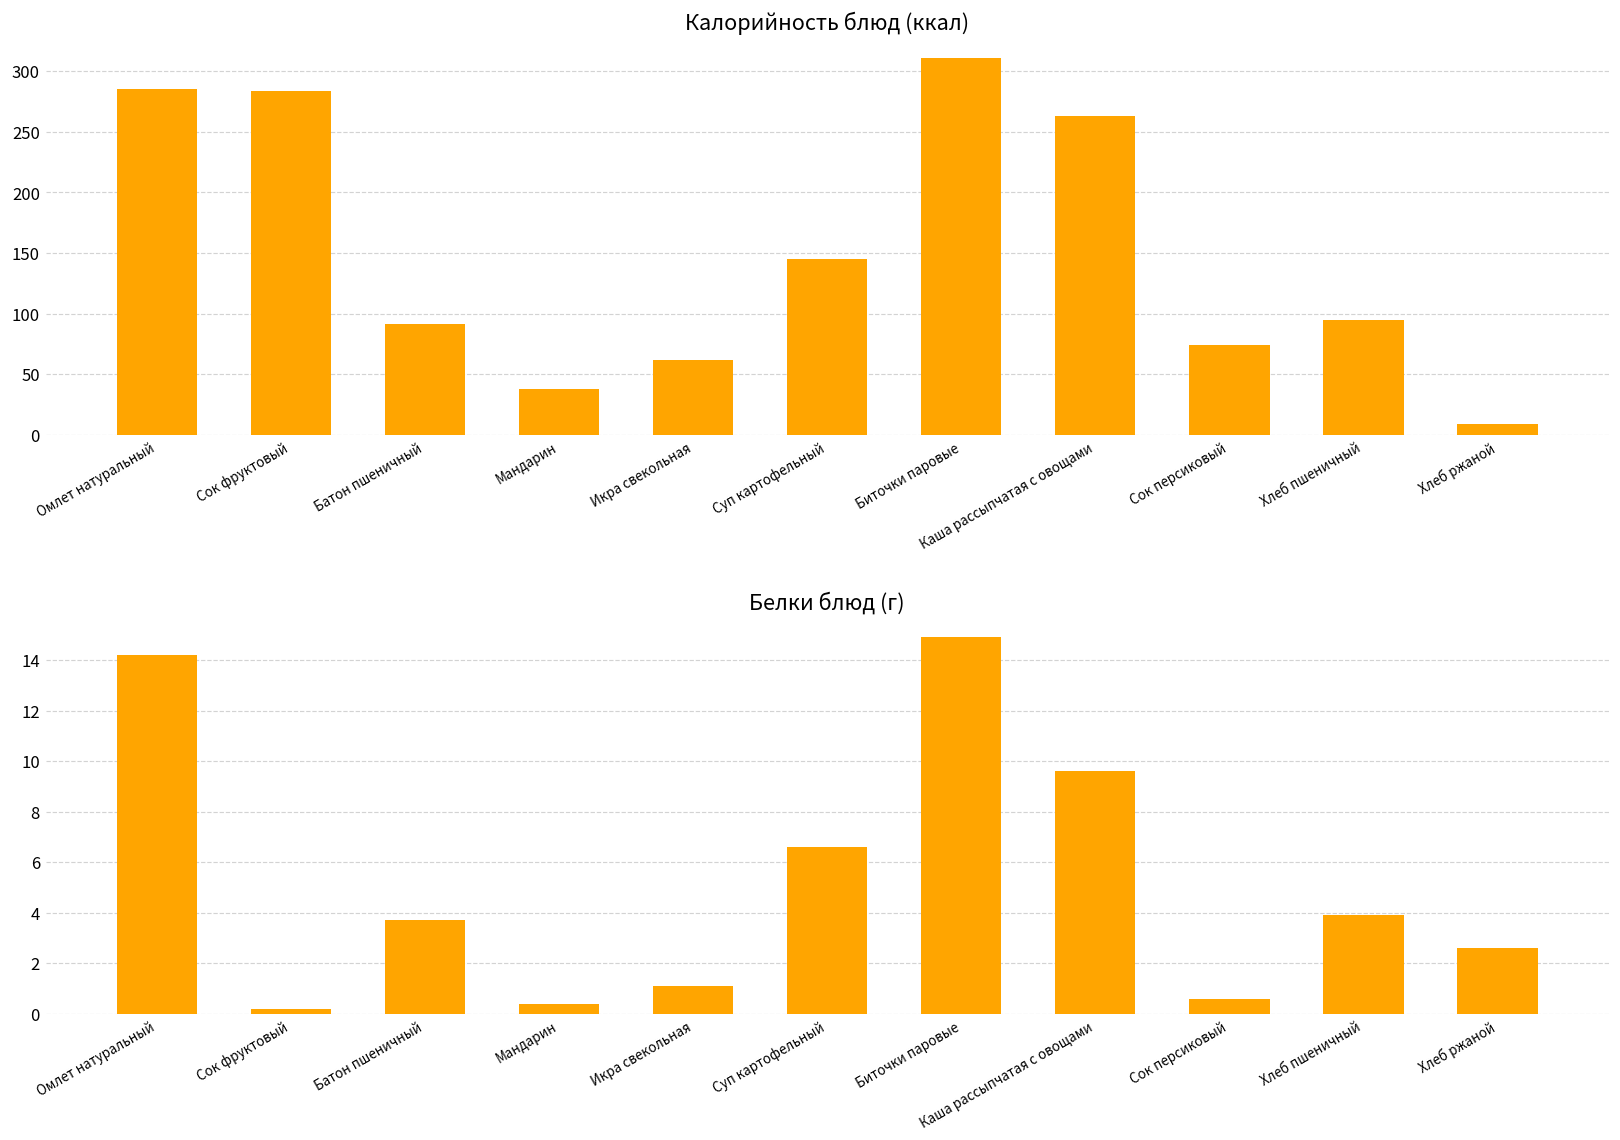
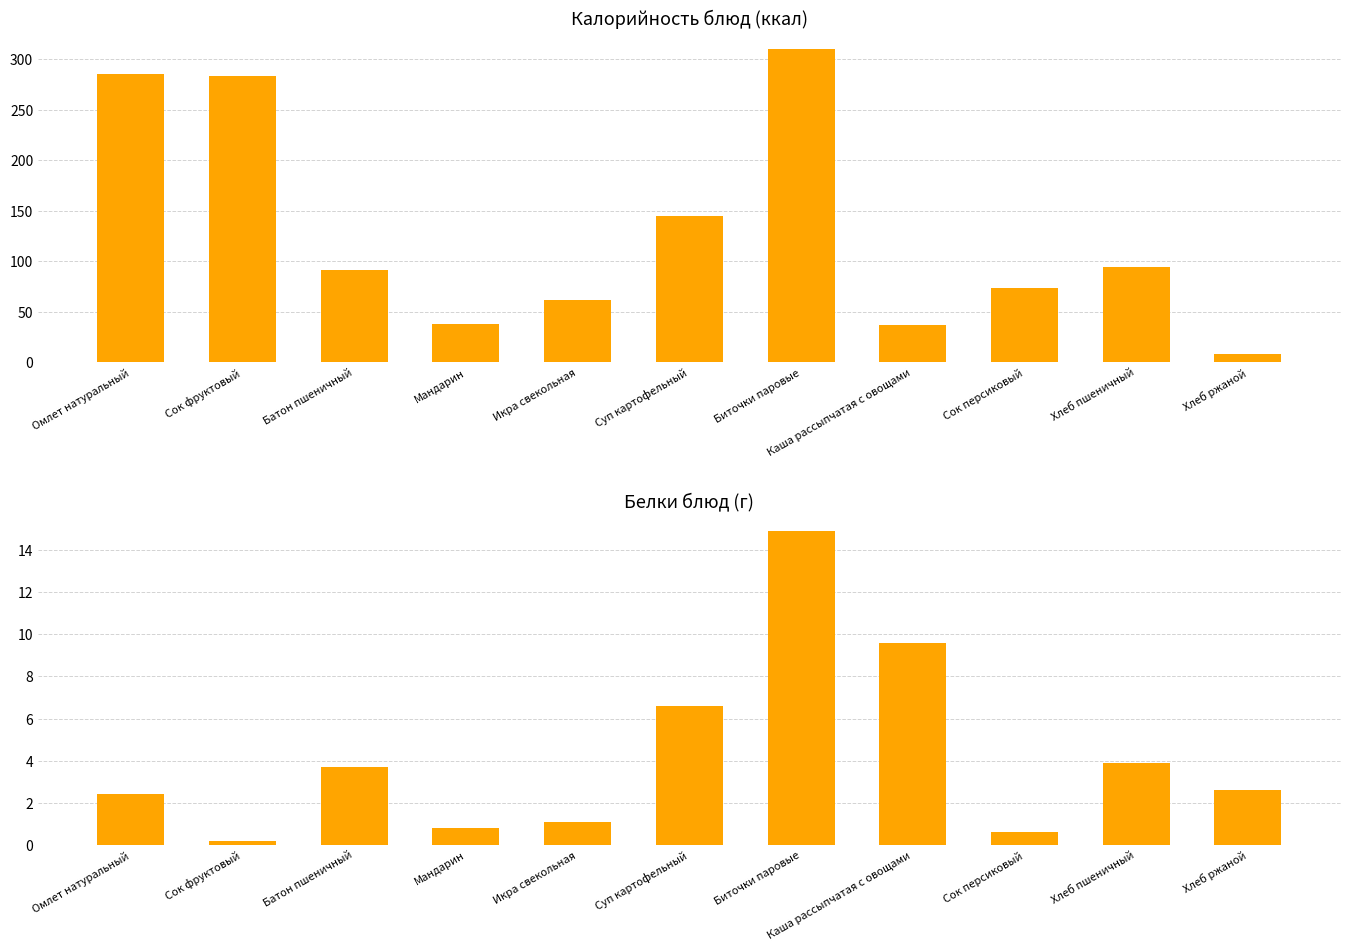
  {
    "Калорийность блюд (ккал)": {
      "Омлет натуральный": 285,
      "Сок фруктовый": 284,
      "Батон пшеничный": 91,
      "Мандарин": 38,
      "Икра свекольная": 62,
      "Суп картофельный": 145,
      "Биточки паровые": 311,
-     "Каша рассыпчатая с овощами": 263,
+     "Каша рассыпчатая с овощами": 37,
      "Сок персиковый": 74,
      "Хлеб пшеничный": 95,
      "Хлеб ржаной": 9
    },
    "Белки блюд (г)": {
-     "Омлет натуральный": 14.2,
+     "Омлет натуральный": 2.4,
      "Сок фруктовый": 0.2,
      "Батон пшеничный": 3.7,
-     "Мандарин": 0.4,
+     "Мандарин": 0.8,
      "Икра свекольная": 1.1,
      "Суп картофельный": 6.6,
      "Биточки паровые": 14.9,
      "Каша рассыпчатая с овощами": 9.6,
      "Сок персиковый": 0.6,
      "Хлеб пшеничный": 3.9,
      "Хлеб ржаной": 2.6
    }
  }
